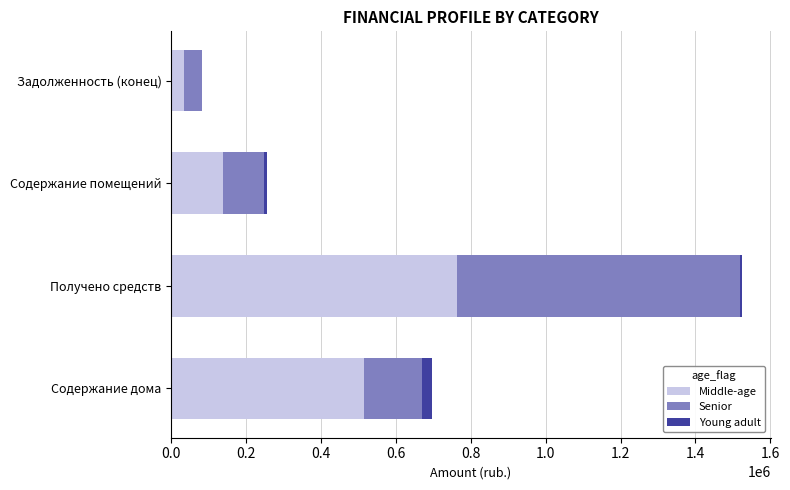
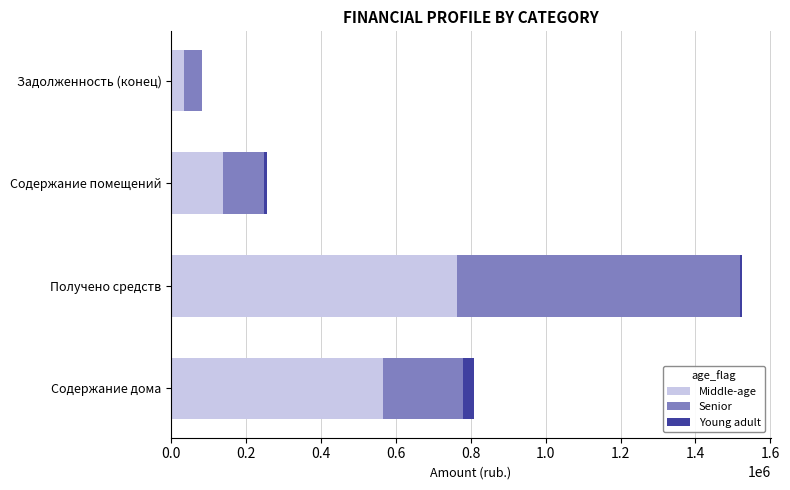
  {
    "Middle-age": {
      "Задолженность (конец)": 30000,
      "Содержание помещений": 140000,
      "Получено средств": 760000,
-     "Содержание дома": 510000
+     "Содержание дома": 570000
    },
    "Senior": {
      "Задолженность (конец)": 50000,
      "Содержание помещений": 110000,
      "Получено средств": 760000,
-     "Содержание дома": 150000
+     "Содержание дома": 220000
    },
    "Young adult": {
      "Задолженность (конец)": 0,
      "Содержание помещений": 10000,
      "Содержание дома": 30000
    }
  }
